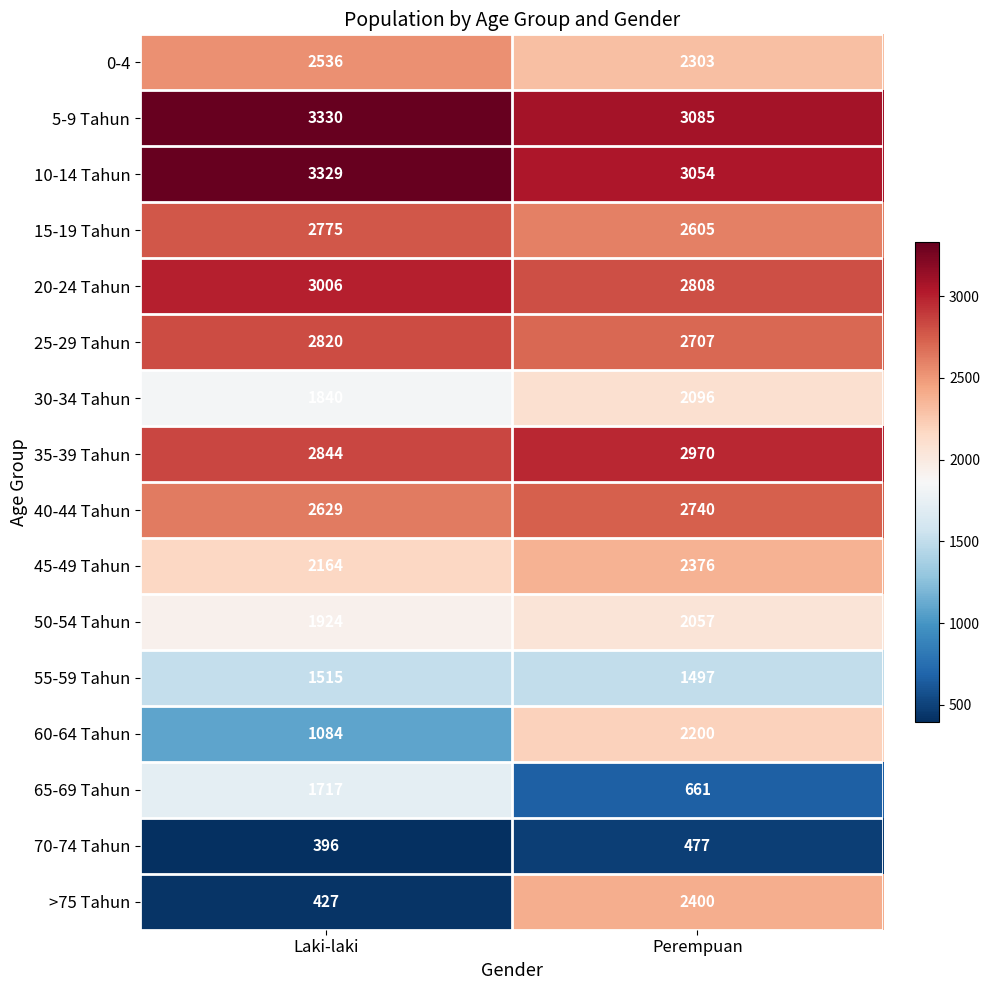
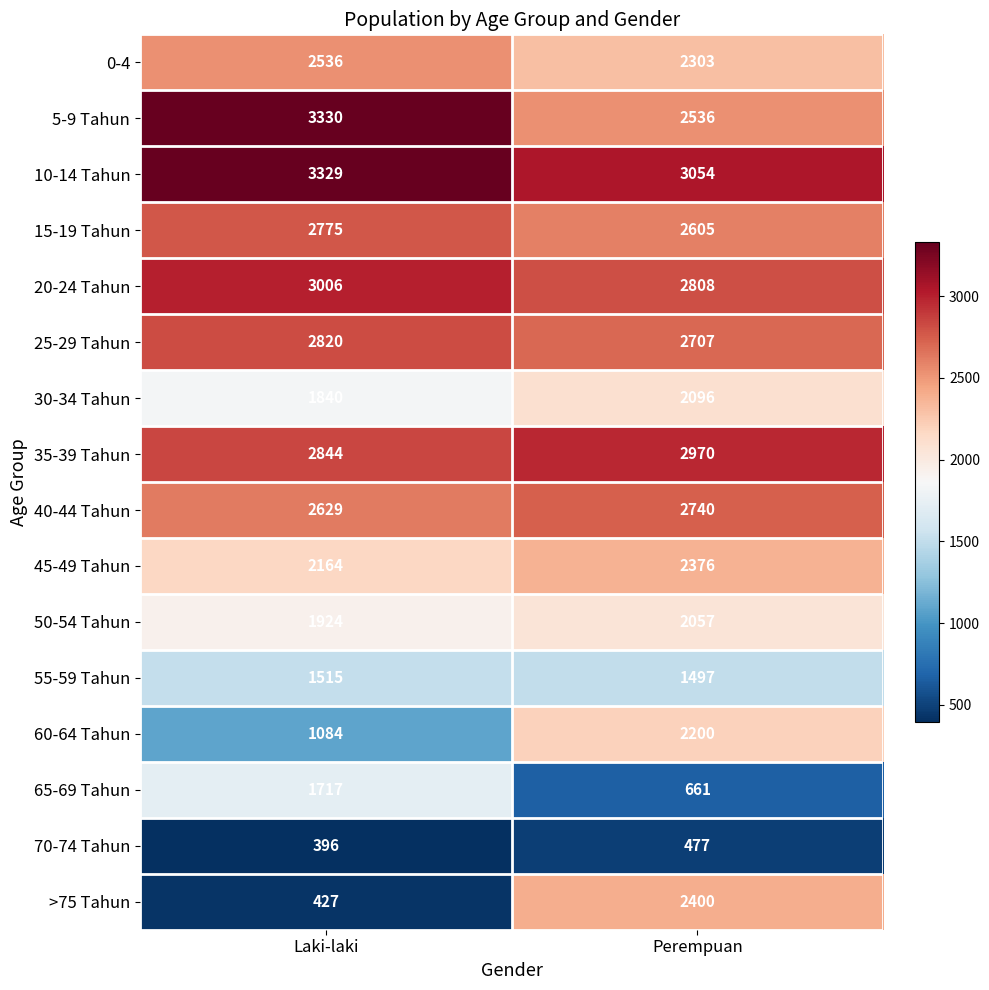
  {
    "0-4": {
      "Laki-laki": 2536,
      "Perempuan": 2303
    },
    "5-9 Tahun": {
      "Laki-laki": 3330,
-     "Perempuan": 3085
+     "Perempuan": 2536
    },
    "10-14 Tahun": {
      "Laki-laki": 3329,
      "Perempuan": 3054
    },
    "15-19 Tahun": {
      "Laki-laki": 2775,
      "Perempuan": 2605
    },
    "20-24 Tahun": {
      "Laki-laki": 3006,
      "Perempuan": 2808
    },
    "25-29 Tahun": {
      "Laki-laki": 2820,
      "Perempuan": 2707
    },
    "35-39 Tahun": {
      "Laki-laki": 2844,
      "Perempuan": 2970
    },
    "40-44 Tahun": {
      "Laki-laki": 2629,
      "Perempuan": 2740
    },
    "45-49 Tahun": {
      "Laki-laki": 2164,
      "Perempuan": 2376
    },
    "55-59 Tahun": {
      "Laki-laki": 1515,
      "Perempuan": 1497
    },
    "60-64 Tahun": {
      "Laki-laki": 1084,
      "Perempuan": 2200
    },
    "65-69 Tahun": {
      "Perempuan": 661
    },
    "70-74 Tahun": {
      "Laki-laki": 396,
      "Perempuan": 477
    },
    ">75 Tahun": {
      "Laki-laki": 427,
      "Perempuan": 2400
    }
  }
